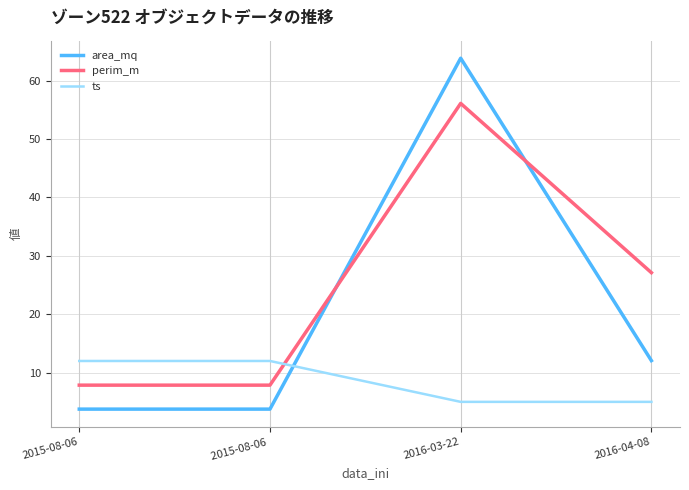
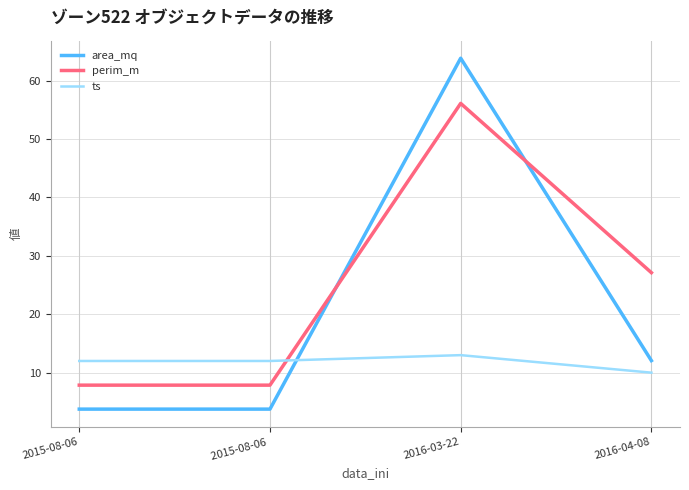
  {
    "area_mq": {
      "2016-03-22": 64,
      "2016-04-08": 12
    },
    "perim_m": {
      "2016-03-22": 56,
      "2016-04-08": 27
    },
    "ts": {
-     "2016-03-22": 5,
-     "2016-04-08": 5
+     "2016-03-22": 13,
+     "2016-04-08": 10
    }
  }
